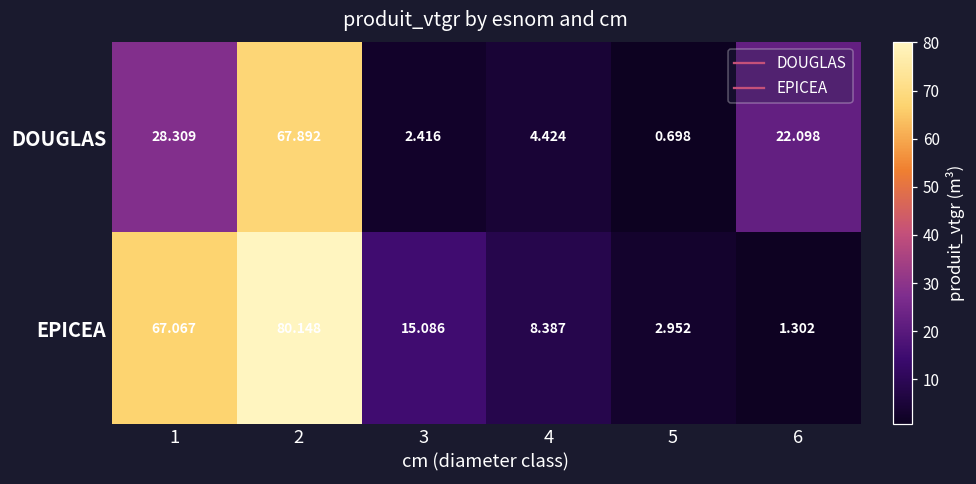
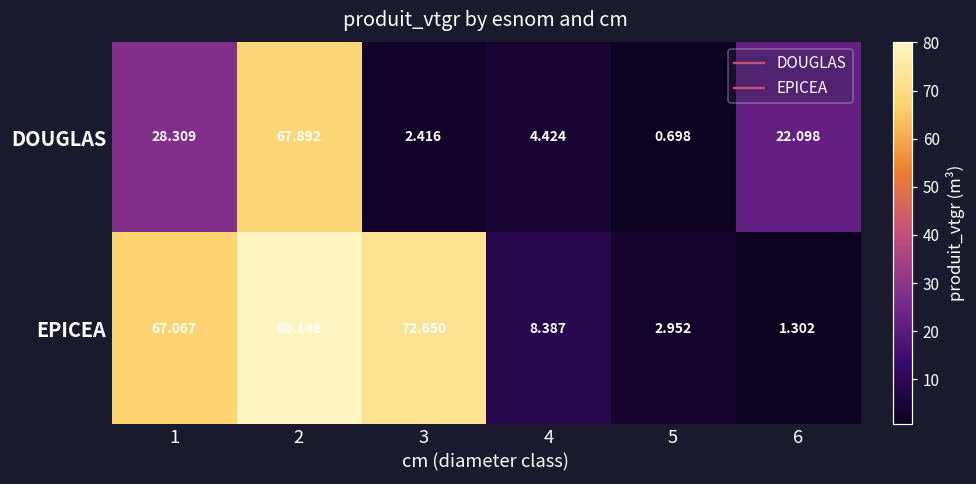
  {
    "DOUGLAS": {
      "1": 28.309,
      "2": 67.892,
      "3": 2.416,
      "4": 4.424,
      "5": 0.698,
      "6": 22.098
    },
    "EPICEA": {
      "1": 67.067,
      "2": 80.148,
-     "3": 15.086,
+     "3": 72.650,
      "4": 8.387,
      "5": 2.952,
      "6": 1.302
    }
  }
